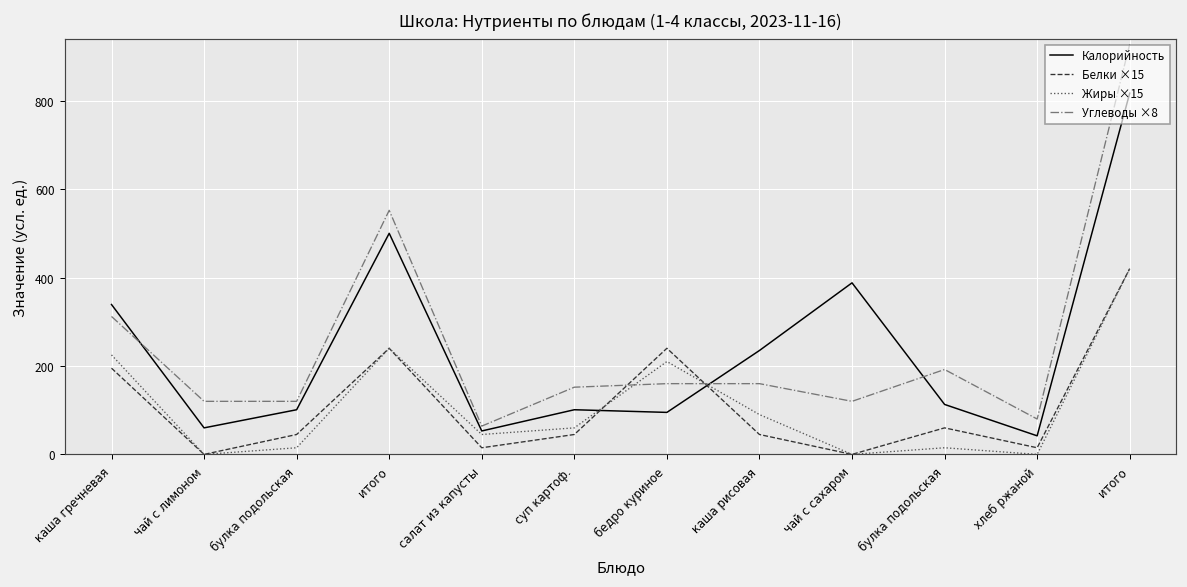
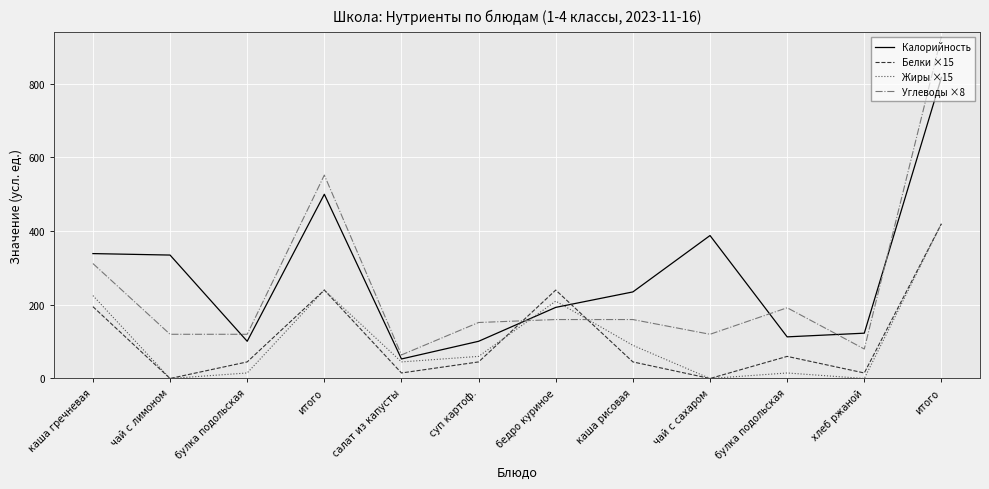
  {
    "Калорийность": {
      "каша гречневая": 340,
-     "чай с лимоном": 60,
+     "чай с лимоном": 340,
      "салат из капусты": 50,
      "суп картоф.": 100,
-     "бедро куриное": 100,
+     "бедро куриное": 190,
      "каша рисовая": 240,
      "чай с сахаром": 390,
-     "хлеб ржаной": 40
+     "хлеб ржаной": 120
    }
  }
